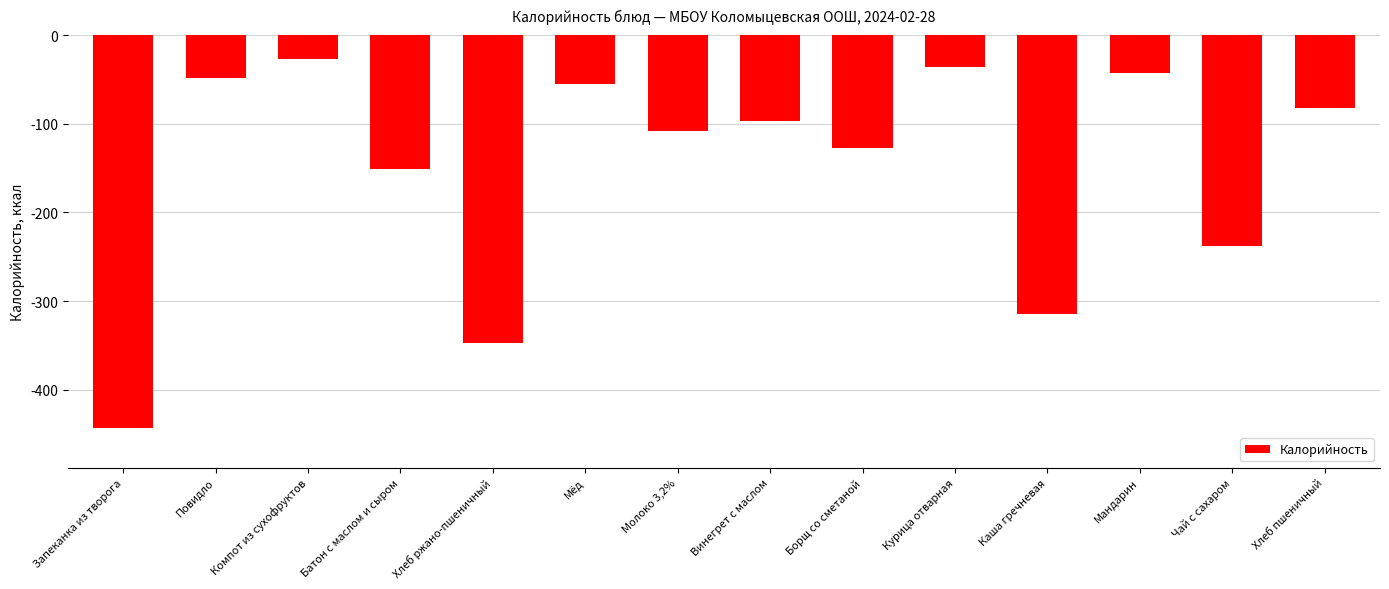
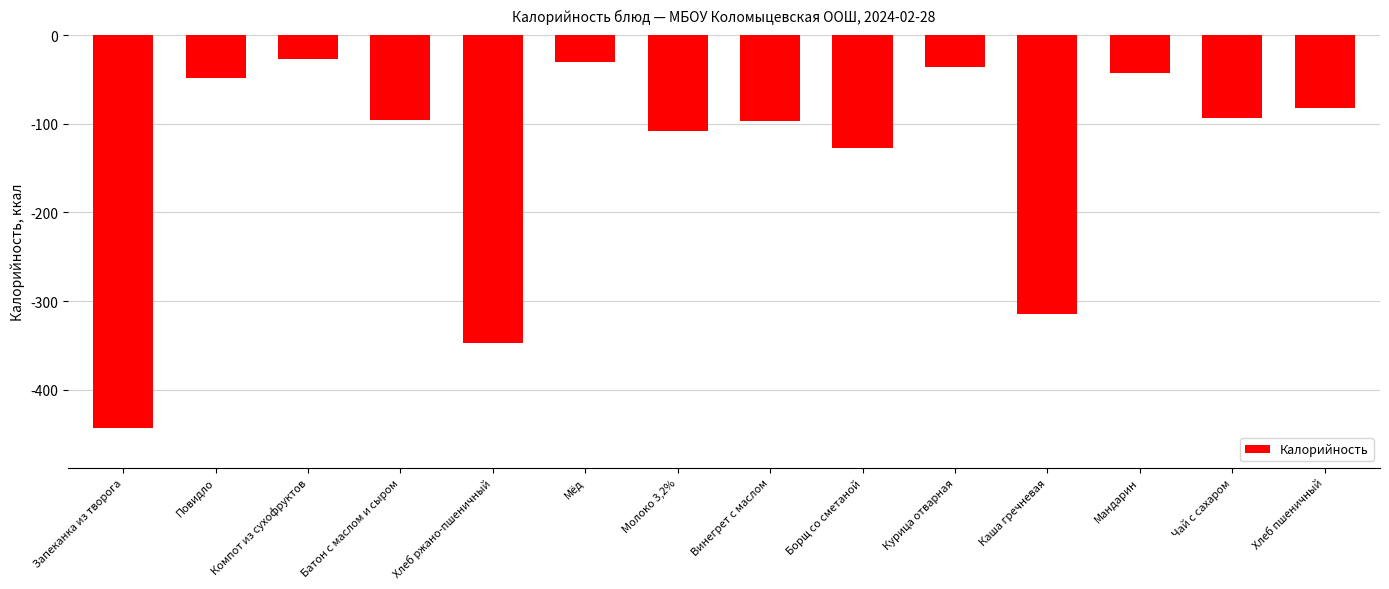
  {
    "Запеканка из творога": -440,
    "Повидло": -50,
    "Компот из сухофруктов": -30,
-   "Батон с маслом и сыром": -150,
+   "Батон с маслом и сыром": -100,
    "Хлеб ржано-пшеничный": -350,
-   "Мёд": -50,
+   "Мёд": -30,
    "Молоко 3,2%": -110,
    "Винегрет с маслом": -100,
    "Борщ со сметаной": -130,
    "Курица отварная": -40,
    "Каша гречневая": -320,
    "Мандарин": -40,
-   "Чай с сахаром": -240,
+   "Чай с сахаром": -90,
    "Хлеб пшеничный": -80
  }
